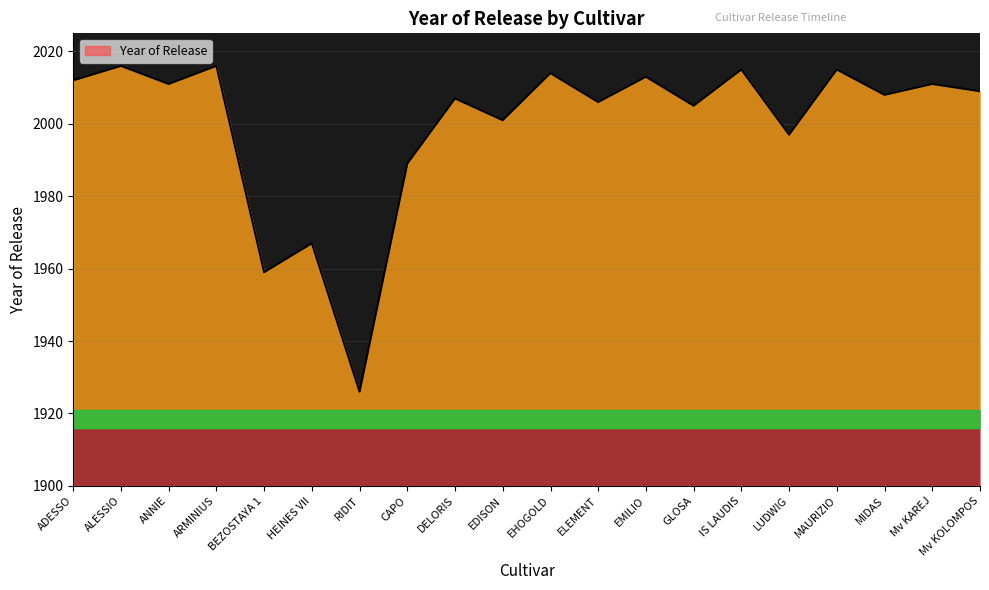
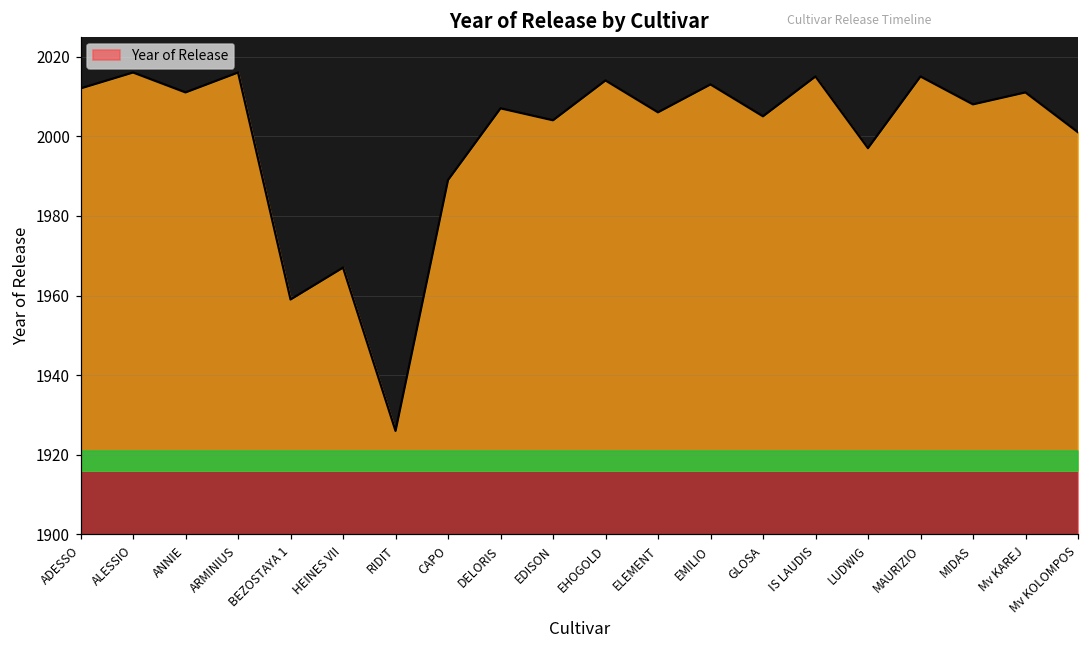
  {
    "Year of Release": {
      "ADESSO": 2012,
      "ALESSIO": 2016,
      "ANNIE": 2011,
      "ARMINIUS": 2016,
      "BEZOSTAYA 1": 1959,
      "HEINES VII": 1967,
      "RIDIT": 1926,
      "CAPO": 1989,
      "DELORIS": 2007,
-     "EDISON": 2001,
+     "EDISON": 2004,
      "EHOGOLD": 2014,
      "ELEMENT": 2006,
      "EMILIO": 2013,
      "GLOSA": 2005,
      "IS LAUDIS": 2015,
      "LUDWIG": 1997,
      "MAURIZIO": 2015,
      "MIDAS": 2008,
      "Mv KAREJ": 2011,
-     "Mv KOLOMPOS": 2009
+     "Mv KOLOMPOS": 2001
    }
  }
